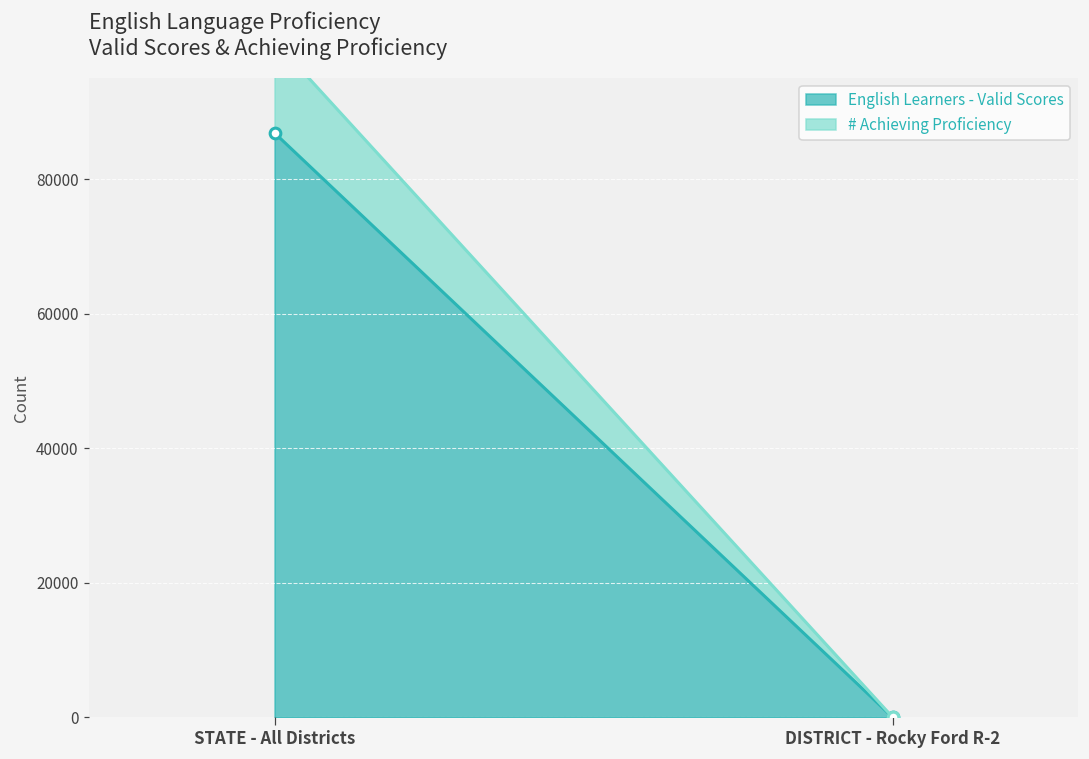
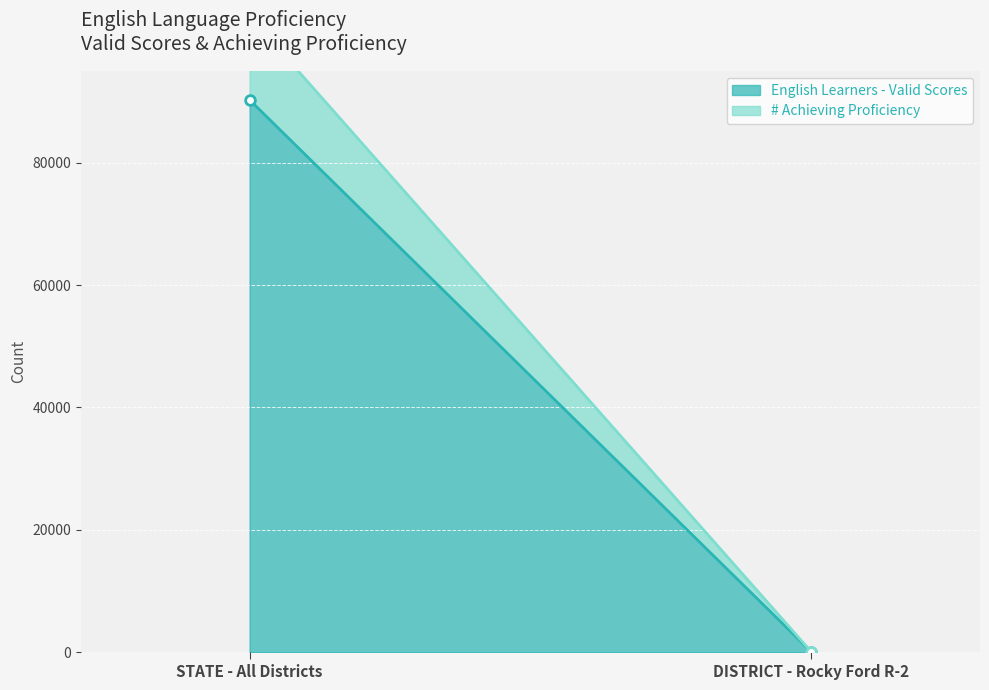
  {
    "English Learners - Valid Scores": {
-     "STATE - All Districts": 87000
+     "STATE - All Districts": 90000
    }
  }
